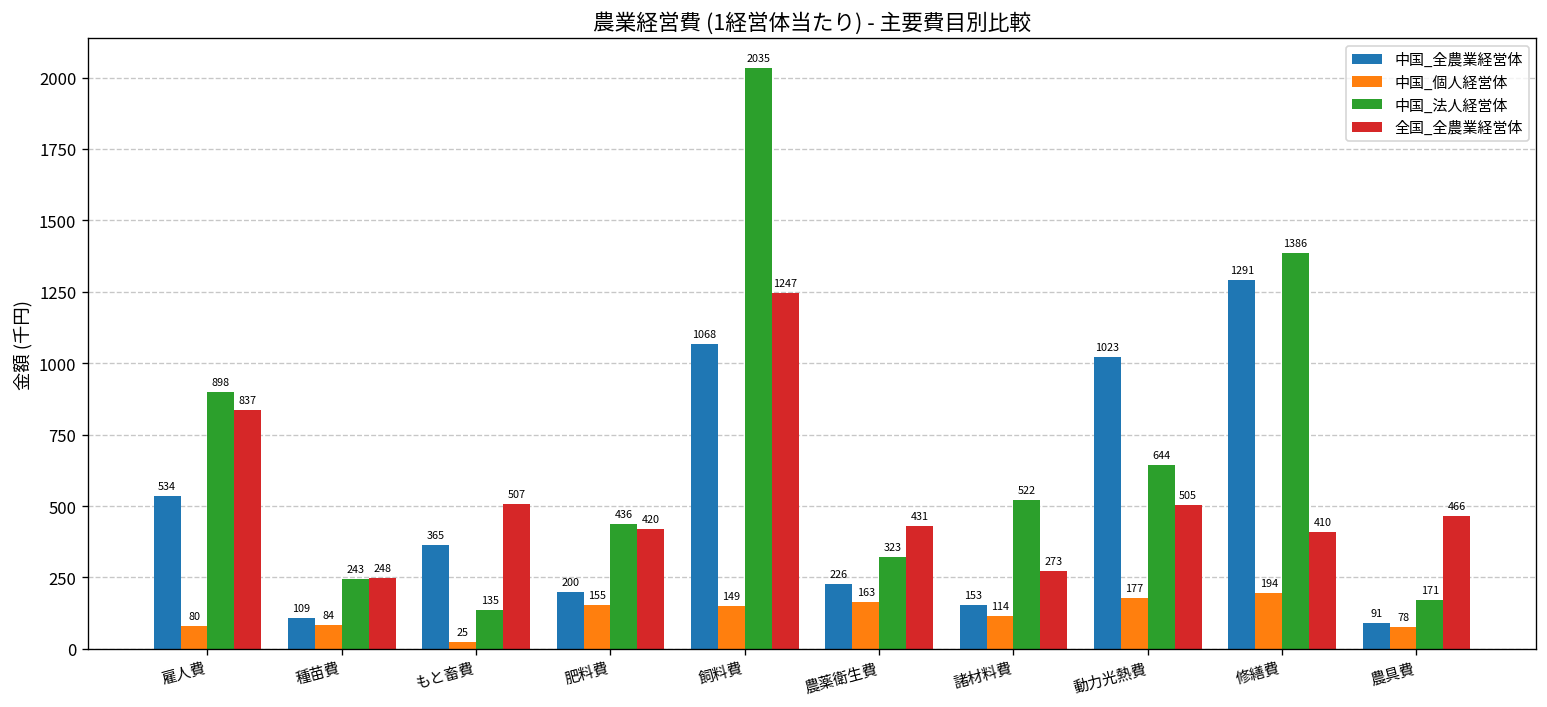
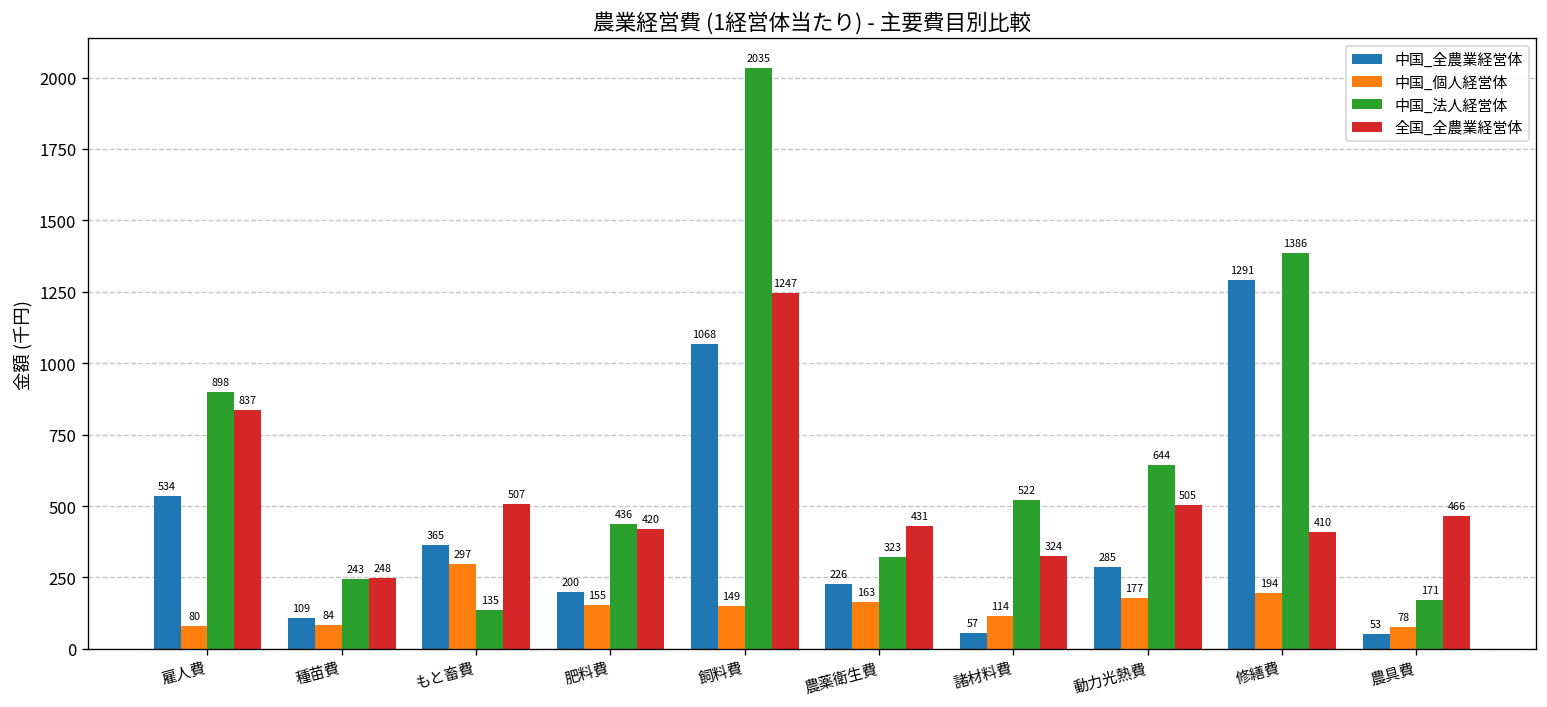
  {
    "中国_全農業経営体": {
      "雇人費": 534,
      "種苗費": 109,
      "もと畜費": 365,
      "肥料費": 200,
      "飼料費": 1068,
      "農薬衛生費": 226,
-     "諸材料費": 153,
-     "動力光熱費": 1023,
+     "諸材料費": 57,
+     "動力光熱費": 285,
      "修繕費": 1291,
-     "農具費": 91
+     "農具費": 53
    },
    "中国_個人経営体": {
      "雇人費": 80,
      "種苗費": 84,
-     "もと畜費": 25,
+     "もと畜費": 297,
      "肥料費": 155,
      "飼料費": 149,
      "農薬衛生費": 163,
      "諸材料費": 114,
      "動力光熱費": 177,
      "修繕費": 194,
      "農具費": 78
    },
    "中国_法人経営体": {
      "雇人費": 898,
      "種苗費": 243,
      "もと畜費": 135,
      "肥料費": 436,
      "飼料費": 2035,
      "農薬衛生費": 323,
      "諸材料費": 522,
      "動力光熱費": 644,
      "修繕費": 1386,
      "農具費": 171
    },
    "全国_全農業経営体": {
      "雇人費": 837,
      "種苗費": 248,
      "もと畜費": 507,
      "肥料費": 420,
      "飼料費": 1247,
      "農薬衛生費": 431,
-     "諸材料費": 273,
+     "諸材料費": 324,
      "動力光熱費": 505,
      "修繕費": 410,
      "農具費": 466
    }
  }
